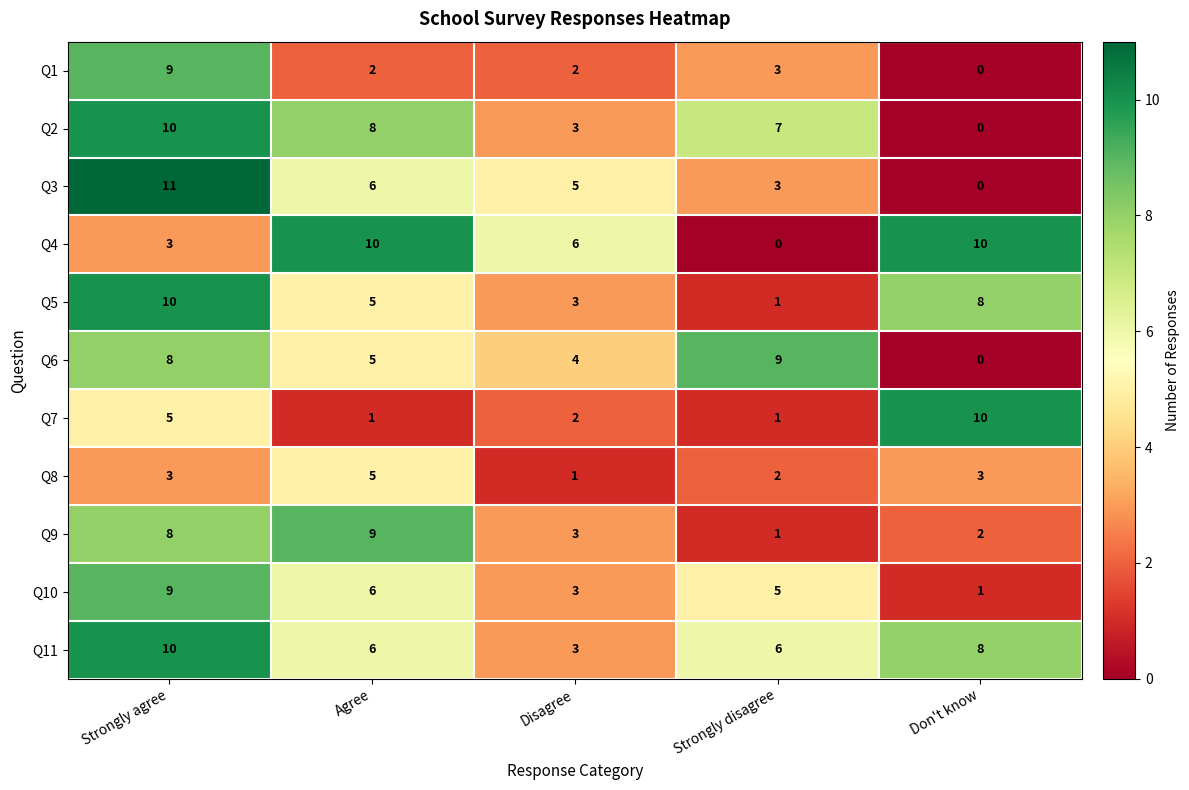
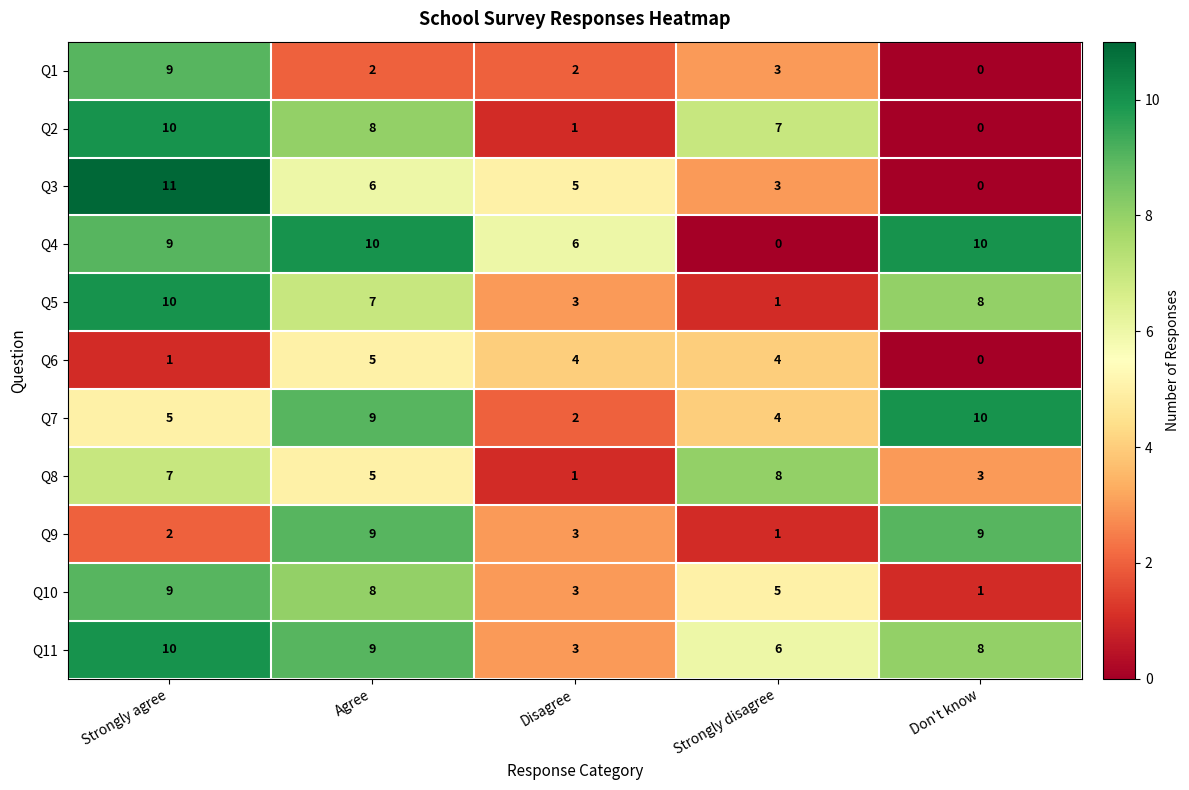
  {
    "Q1": {
      "Strongly agree": 9,
      "Agree": 2,
      "Disagree": 2,
      "Strongly disagree": 3,
      "Don't know": 0
    },
    "Q2": {
      "Strongly agree": 10,
      "Agree": 8,
-     "Disagree": 3,
+     "Disagree": 1,
      "Strongly disagree": 7,
      "Don't know": 0
    },
    "Q3": {
      "Strongly agree": 11,
      "Agree": 6,
      "Disagree": 5,
      "Strongly disagree": 3,
      "Don't know": 0
    },
    "Q4": {
-     "Strongly agree": 3,
+     "Strongly agree": 9,
      "Agree": 10,
      "Disagree": 6,
      "Strongly disagree": 0,
      "Don't know": 10
    },
    "Q5": {
      "Strongly agree": 10,
-     "Agree": 5,
+     "Agree": 7,
      "Disagree": 3,
      "Strongly disagree": 1,
      "Don't know": 8
    },
    "Q6": {
-     "Strongly agree": 8,
+     "Strongly agree": 1,
      "Agree": 5,
      "Disagree": 4,
-     "Strongly disagree": 9,
+     "Strongly disagree": 4,
      "Don't know": 0
    },
    "Q7": {
      "Strongly agree": 5,
-     "Agree": 1,
+     "Agree": 9,
      "Disagree": 2,
-     "Strongly disagree": 1,
+     "Strongly disagree": 4,
      "Don't know": 10
    },
    "Q8": {
-     "Strongly agree": 3,
+     "Strongly agree": 7,
      "Agree": 5,
      "Disagree": 1,
-     "Strongly disagree": 2,
+     "Strongly disagree": 8,
      "Don't know": 3
    },
    "Q9": {
-     "Strongly agree": 8,
+     "Strongly agree": 2,
      "Agree": 9,
      "Disagree": 3,
      "Strongly disagree": 1,
-     "Don't know": 2
+     "Don't know": 9
    },
    "Q10": {
      "Strongly agree": 9,
-     "Agree": 6,
+     "Agree": 8,
      "Disagree": 3,
      "Strongly disagree": 5,
      "Don't know": 1
    },
    "Q11": {
      "Strongly agree": 10,
-     "Agree": 6,
+     "Agree": 9,
      "Disagree": 3,
      "Strongly disagree": 6,
      "Don't know": 8
    }
  }
